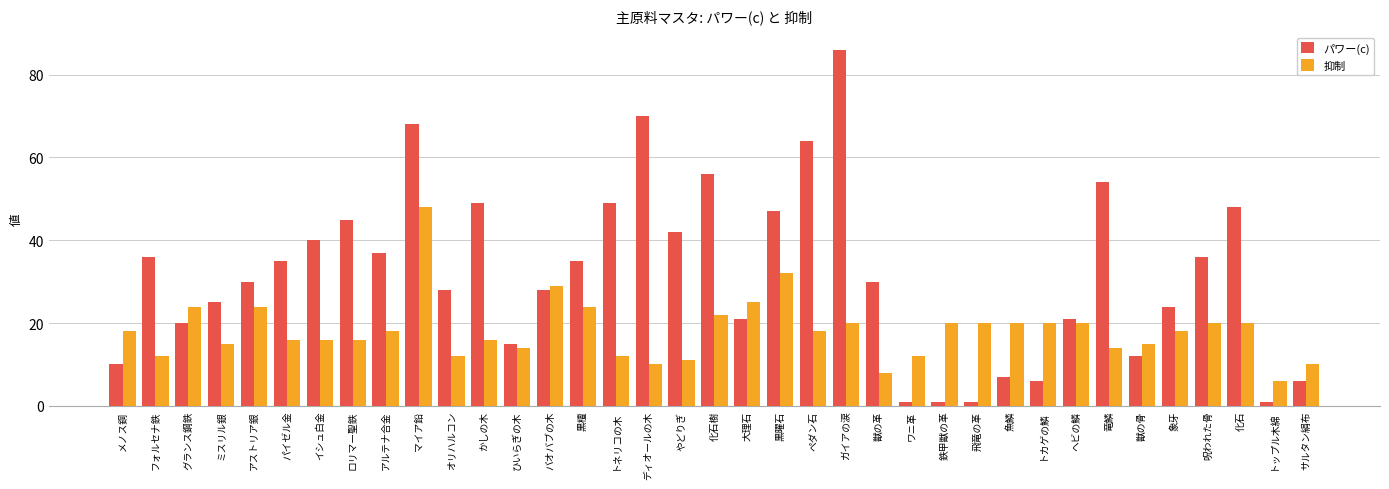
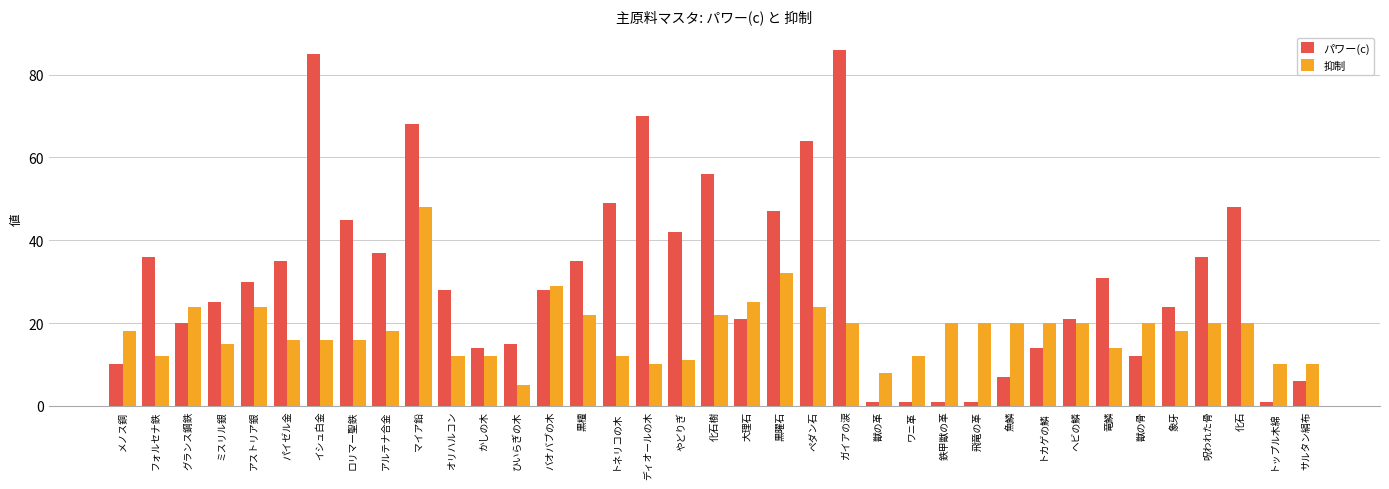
  {
    "パワー(c)": {
      "メノス銅": 10,
      "フォルセナ鉄": 36,
      "グランス鋼鉄": 20,
      "ミスリル銀": 25,
      "アストリア銀": 30,
      "パイゼル金": 35,
-     "イシュ白金": 40,
+     "イシュ白金": 85,
      "ロリマー聖鉄": 45,
      "アルテナ合金": 37,
      "マイア鉛": 68,
      "オリハルコン": 28,
-     "かしの木": 49,
+     "かしの木": 14,
      "ひいらぎの木": 15,
      "バオバブの木": 28,
      "黒檀": 35,
      "トネリコの木": 49,
      "ディオールの木": 70,
      "やどりぎ": 42,
      "化石樹": 56,
      "大理石": 21,
      "黒曜石": 47,
      "ペダン石": 64,
      "ガイアの涙": 86,
-     "獣の革": 30,
+     "獣の革": 1,
      "ワニ革": 1,
      "鉄甲獣の革": 1,
      "飛竜の革": 1,
      "魚鱗": 7,
-     "トカゲの鱗": 6,
+     "トカゲの鱗": 14,
      "ヘビの鱗": 21,
-     "竜鱗": 54,
+     "竜鱗": 31,
      "獣の骨": 12,
      "象牙": 24,
      "呪われた骨": 36,
      "化石": 48,
      "トップル木綿": 1,
      "サルタン絹布": 6
    },
    "抑制": {
      "メノス銅": 18,
      "フォルセナ鉄": 12,
      "グランス鋼鉄": 24,
      "ミスリル銀": 15,
      "アストリア銀": 24,
      "パイゼル金": 16,
      "イシュ白金": 16,
      "ロリマー聖鉄": 16,
      "アルテナ合金": 18,
      "マイア鉛": 48,
      "オリハルコン": 12,
-     "かしの木": 16,
-     "ひいらぎの木": 14,
+     "かしの木": 12,
+     "ひいらぎの木": 5,
      "バオバブの木": 29,
-     "黒檀": 24,
+     "黒檀": 22,
      "トネリコの木": 12,
      "ディオールの木": 10,
      "やどりぎ": 11,
      "化石樹": 22,
      "大理石": 25,
      "黒曜石": 32,
-     "ペダン石": 18,
+     "ペダン石": 24,
      "ガイアの涙": 20,
      "獣の革": 8,
      "ワニ革": 12,
      "鉄甲獣の革": 20,
      "飛竜の革": 20,
      "魚鱗": 20,
      "トカゲの鱗": 20,
      "ヘビの鱗": 20,
      "竜鱗": 14,
-     "獣の骨": 15,
+     "獣の骨": 20,
      "象牙": 18,
      "呪われた骨": 20,
      "化石": 20,
-     "トップル木綿": 6,
+     "トップル木綿": 10,
      "サルタン絹布": 10
    }
  }
